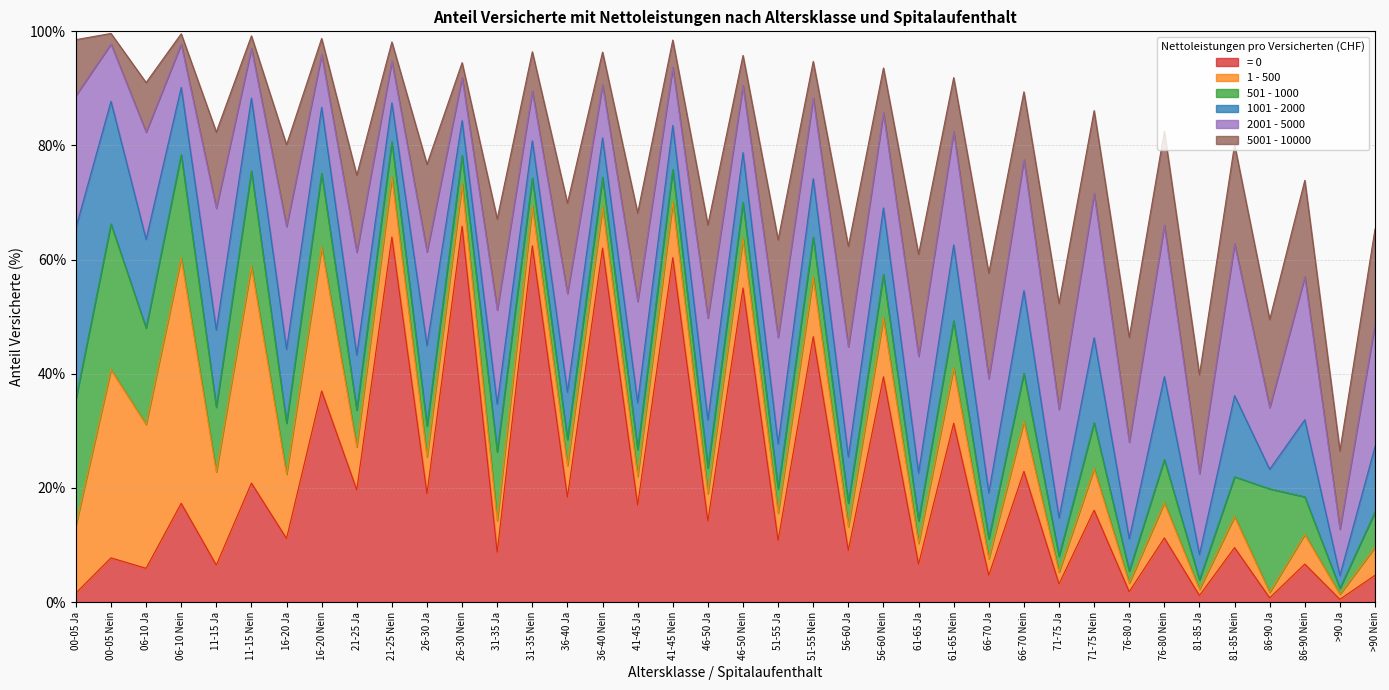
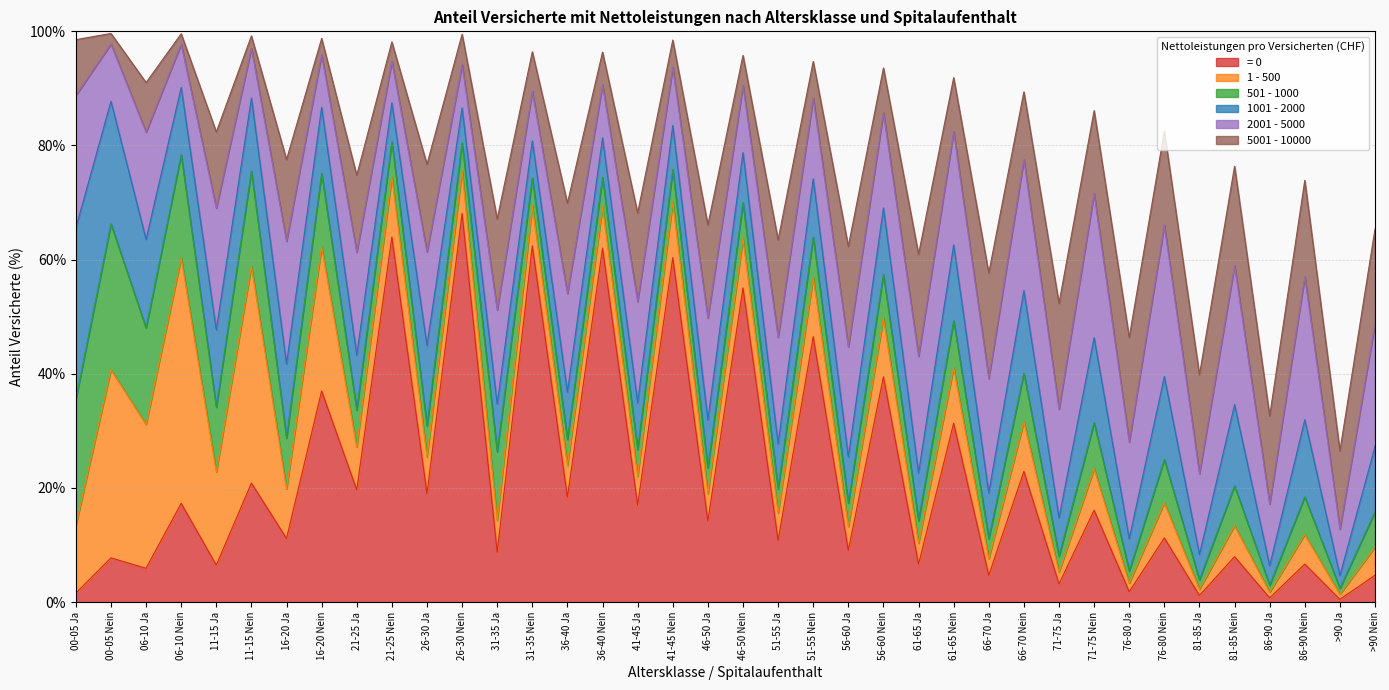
  {
    "= 0": {
      "00-05 Ja": "2%",
      "00-05 Nein": "8%",
      "06-10 Ja": "6%",
      "06-10 Nein": "17%",
      "11-15 Ja": "6%",
      "11-15 Nein": "21%",
      "16-20 Ja": "11%",
      "16-20 Nein": "37%",
      "21-25 Ja": "20%",
      "21-25 Nein": "64%",
      "26-30 Ja": "19%",
-     "26-30 Nein": "66%",
+     "26-30 Nein": "68%",
      "31-35 Ja": "9%",
      "31-35 Nein": "62%",
      "36-40 Ja": "18%",
      "36-40 Nein": "62%",
      "41-45 Ja": "17%",
      "41-45 Nein": "60%",
      "46-50 Ja": "14%",
      "46-50 Nein": "55%",
      "51-55 Ja": "11%",
      "51-55 Nein": "47%",
      "56-60 Ja": "9%",
      "56-60 Nein": "39%",
      "61-65 Ja": "7%",
      "61-65 Nein": "31%",
      "66-70 Ja": "5%",
      "66-70 Nein": "23%",
      "71-75 Ja": "3%",
      "71-75 Nein": "16%",
      "76-80 Ja": "2%",
      "76-80 Nein": "11%",
      "81-85 Ja": "1%",
-     "81-85 Nein": "10%",
+     "81-85 Nein": "8%",
      "86-90 Ja": "1%",
      "86-90 Nein": "7%",
      ">90 Ja": "0%",
      ">90 Nein": "5%"
    },
    "1 - 500": {
      "00-05 Ja": "12%",
      "00-05 Nein": "33%",
      "06-10 Ja": "25%",
      "06-10 Nein": "43%",
      "11-15 Ja": "16%",
      "11-15 Nein": "38%",
-     "16-20 Ja": "11%",
+     "16-20 Ja": "9%",
      "16-20 Nein": "25%",
      "21-25 Ja": "8%",
      "21-25 Nein": "11%",
      "26-30 Ja": "6%",
      "26-30 Nein": "7%",
      "31-35 Ja": "6%",
      "31-35 Nein": "7%",
      "36-40 Ja": "6%",
      "36-40 Nein": "7%",
      "41-45 Ja": "5%",
      "41-45 Nein": "10%",
      "46-50 Ja": "5%",
      "46-50 Nein": "9%",
      "51-55 Ja": "5%",
      "51-55 Nein": "10%",
      "56-60 Ja": "4%",
      "56-60 Nein": "10%",
      "61-65 Ja": "4%",
      "61-65 Nein": "10%",
      "66-70 Ja": "3%",
      "66-70 Nein": "9%",
      "71-75 Ja": "2%",
      "71-75 Nein": "7%",
      "76-80 Ja": "2%",
      "76-80 Nein": "6%",
      "81-85 Ja": "1%",
      "81-85 Nein": "5%",
      "86-90 Ja": "1%",
      "86-90 Nein": "5%",
      ">90 Ja": "1%",
      ">90 Nein": "5%"
    },
    "501 - 1000": {
      "00-05 Ja": "22%",
      "00-05 Nein": "26%",
      "06-10 Ja": "17%",
      "06-10 Nein": "18%",
      "11-15 Ja": "11%",
      "11-15 Nein": "17%",
      "16-20 Ja": "9%",
      "16-20 Nein": "13%",
      "21-25 Ja": "6%",
      "21-25 Nein": "6%",
      "26-30 Ja": "5%",
      "26-30 Nein": "5%",
      "31-35 Ja": "12%",
      "31-35 Nein": "5%",
      "36-40 Ja": "5%",
      "36-40 Nein": "5%",
      "41-45 Ja": "5%",
      "41-45 Nein": "6%",
      "46-50 Ja": "4%",
      "46-50 Nein": "6%",
      "51-55 Ja": "4%",
      "51-55 Nein": "7%",
      "56-60 Ja": "4%",
      "56-60 Nein": "8%",
      "61-65 Ja": "4%",
      "61-65 Nein": "8%",
      "66-70 Ja": "3%",
      "66-70 Nein": "8%",
      "71-75 Ja": "3%",
      "71-75 Nein": "8%",
      "76-80 Ja": "2%",
      "76-80 Nein": "8%",
      "81-85 Ja": "2%",
      "81-85 Nein": "7%",
-     "86-90 Ja": "18%",
+     "86-90 Ja": "1%",
      "86-90 Nein": "7%",
      ">90 Ja": "1%",
      ">90 Nein": "6%"
    },
    "2001 - 5000": {
      "00-05 Ja": "23%",
      "00-05 Nein": "10%",
      "06-10 Ja": "19%",
      "06-10 Nein": "8%",
      "11-15 Ja": "21%",
      "11-15 Nein": "9%",
      "16-20 Ja": "22%",
      "16-20 Nein": "9%",
      "21-25 Ja": "18%",
      "21-25 Nein": "7%",
      "26-30 Ja": "16%",
      "26-30 Nein": "8%",
      "31-35 Ja": "16%",
      "31-35 Nein": "9%",
      "36-40 Ja": "17%",
      "36-40 Nein": "9%",
      "41-45 Ja": "18%",
      "41-45 Nein": "10%",
      "46-50 Ja": "18%",
      "46-50 Nein": "12%",
      "51-55 Ja": "19%",
      "51-55 Nein": "14%",
      "56-60 Ja": "19%",
      "56-60 Nein": "17%",
      "61-65 Ja": "20%",
      "61-65 Nein": "20%",
      "66-70 Ja": "20%",
      "66-70 Nein": "23%",
      "71-75 Ja": "19%",
      "71-75 Nein": "25%",
      "76-80 Ja": "17%",
      "76-80 Nein": "27%",
      "81-85 Ja": "14%",
-     "81-85 Nein": "27%",
+     "81-85 Nein": "24%",
      "86-90 Ja": "11%",
      "86-90 Nein": "25%",
      ">90 Ja": "8%",
      ">90 Nein": "22%"
    },
    "5001 - 10000": {
      "00-05 Ja": "10%",
      "00-05 Nein": "2%",
      "06-10 Ja": "9%",
      "06-10 Nein": "2%",
      "11-15 Ja": "13%",
      "11-15 Nein": "2%",
      "16-20 Ja": "14%",
      "16-20 Nein": "3%",
      "21-25 Ja": "13%",
      "21-25 Nein": "3%",
      "26-30 Ja": "15%",
-     "26-30 Nein": "3%",
+     "26-30 Nein": "5%",
      "31-35 Ja": "16%",
      "31-35 Nein": "7%",
      "36-40 Ja": "16%",
      "36-40 Nein": "6%",
      "41-45 Ja": "15%",
      "41-45 Nein": "5%",
      "46-50 Ja": "16%",
      "46-50 Nein": "5%",
      "51-55 Ja": "17%",
      "51-55 Nein": "6%",
      "56-60 Ja": "18%",
      "56-60 Nein": "8%",
      "61-65 Ja": "18%",
      "61-65 Nein": "9%",
      "66-70 Ja": "19%",
      "66-70 Nein": "12%",
      "71-75 Ja": "19%",
      "71-75 Nein": "15%",
      "76-80 Ja": "18%",
      "81-85 Ja": "17%",
      "86-90 Ja": "15%",
      "86-90 Nein": "17%",
      ">90 Ja": "14%",
      ">90 Nein": "17%"
    }
  }
